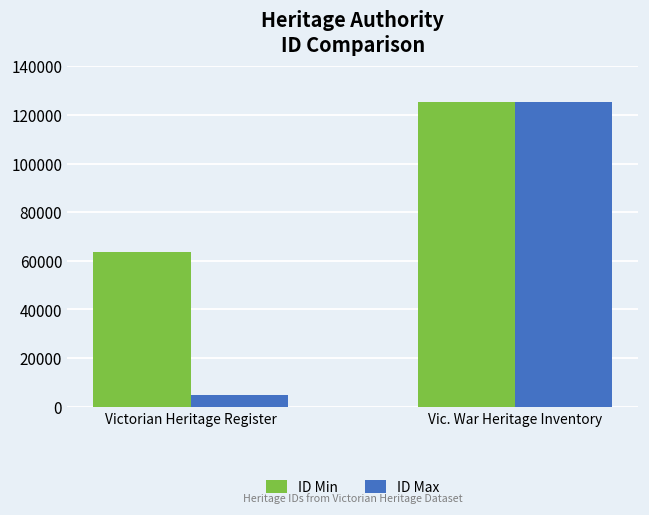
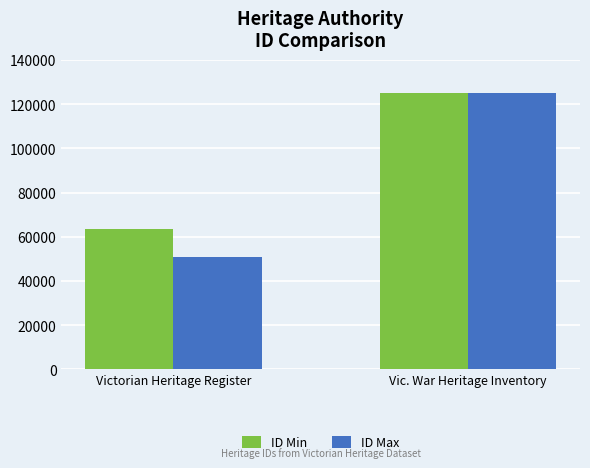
  {
    "ID Min": {
      "Victorian Heritage Register": 63000,
      "Vic. War Heritage Inventory": 125000
    },
    "ID Max": {
-     "Victorian Heritage Register": 5000,
+     "Victorian Heritage Register": 51000,
      "Vic. War Heritage Inventory": 125000
    }
  }
